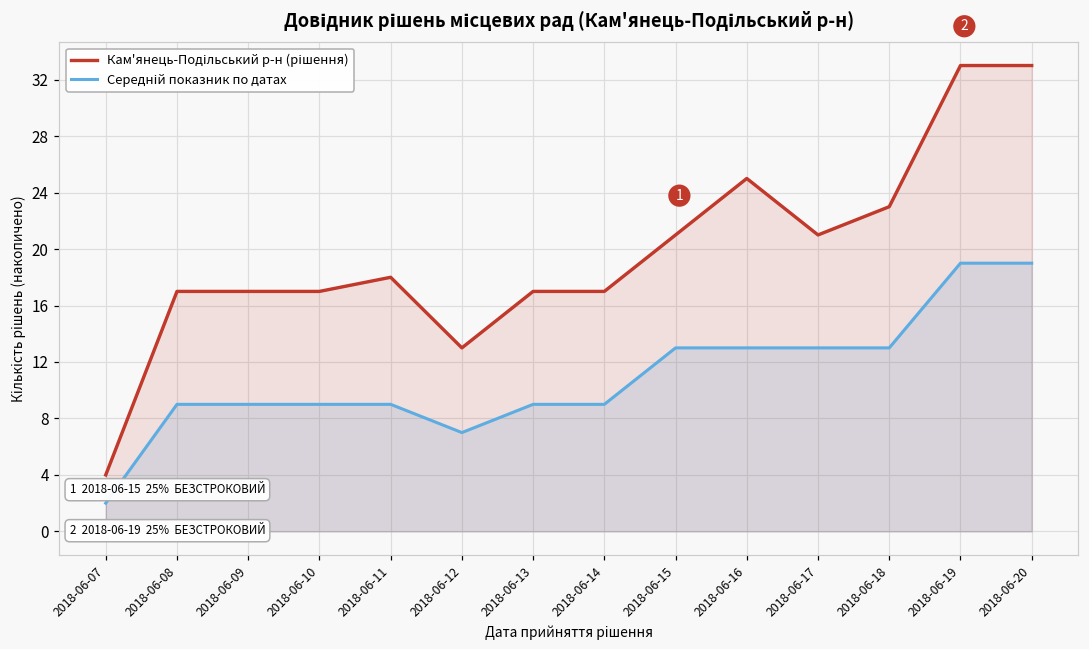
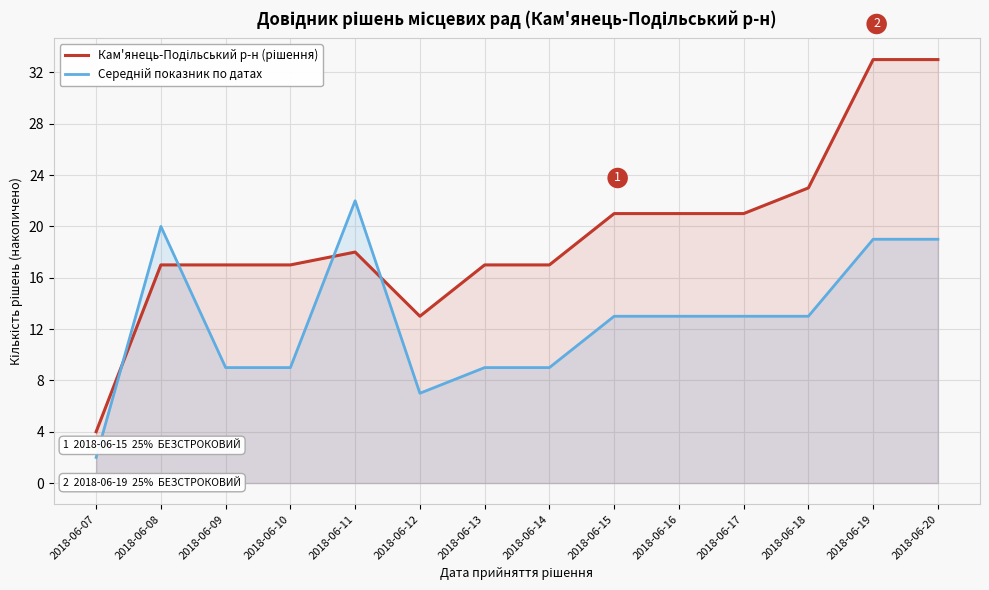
  {
    "Кам'янець-Подільський р-н (рішення)": {
      "2018-06-07": 4,
      "2018-06-08": 17,
      "2018-06-09": 17,
      "2018-06-10": 17,
      "2018-06-11": 18,
      "2018-06-12": 13,
      "2018-06-13": 17,
      "2018-06-14": 17,
      "2018-06-15": 21,
-     "2018-06-16": 25,
+     "2018-06-16": 21,
      "2018-06-17": 21,
      "2018-06-18": 23,
      "2018-06-19": 33,
      "2018-06-20": 33
    },
    "Середній показник по датах": {
-     "2018-06-08": 9,
+     "2018-06-08": 20,
      "2018-06-09": 9,
      "2018-06-10": 9,
-     "2018-06-11": 9,
+     "2018-06-11": 22,
      "2018-06-12": 7,
      "2018-06-13": 9,
      "2018-06-14": 9,
      "2018-06-15": 13,
      "2018-06-16": 13,
      "2018-06-17": 13,
      "2018-06-18": 13,
      "2018-06-19": 19,
      "2018-06-20": 19
    }
  }
